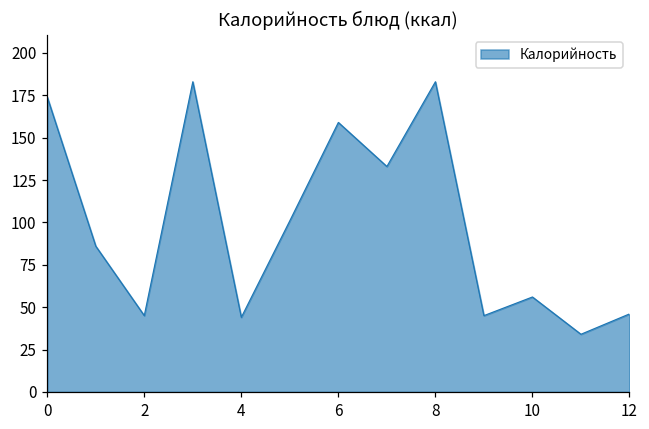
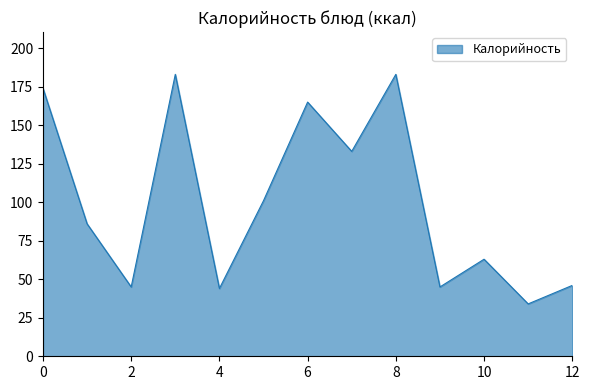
  {
    "0": 174,
    "2": 45,
    "4": 44,
-   "6": 159,
+   "6": 165,
    "8": 183,
-   "10": 56,
+   "10": 63,
    "12": 46
  }
